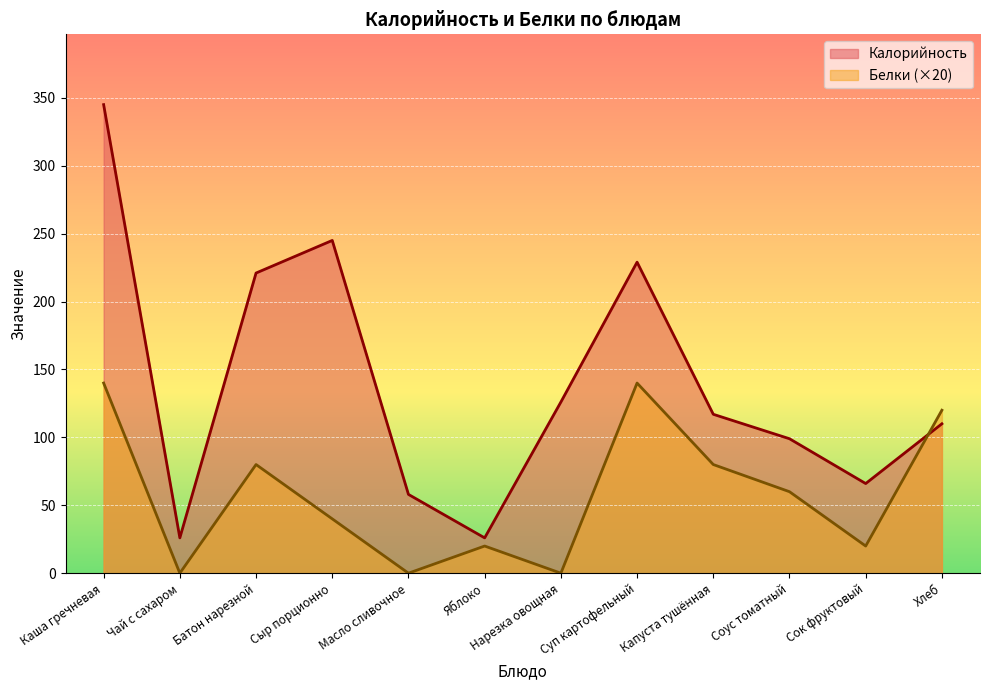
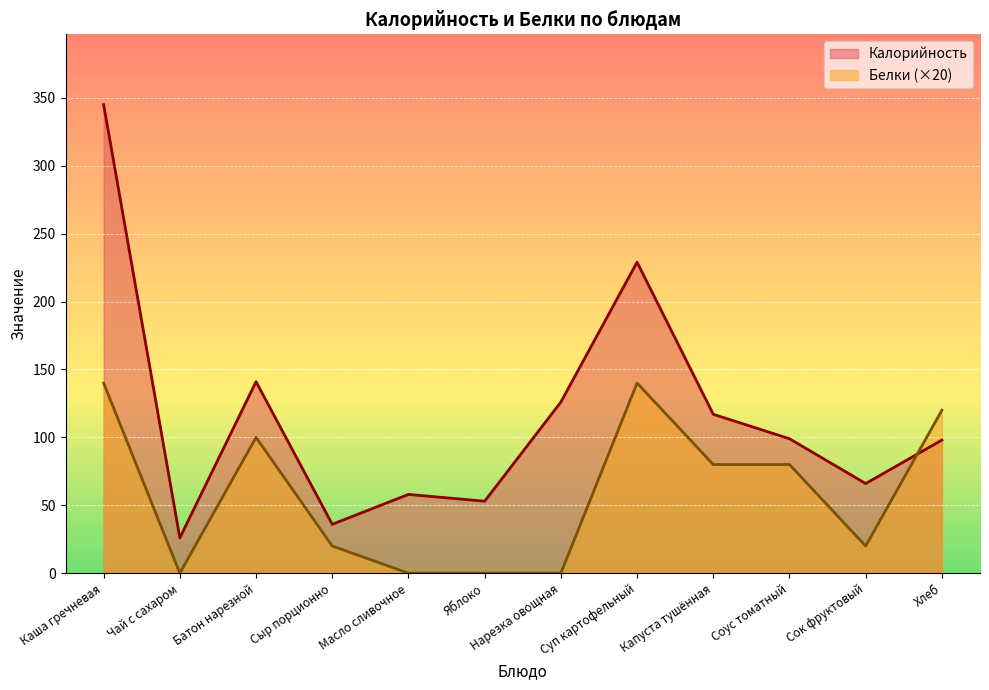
  {
    "Калорийность": {
      "Каша гречневая": 345,
      "Чай с сахаром": 26,
-     "Батон нарезной": 221,
-     "Сыр порционно": 245,
+     "Батон нарезной": 141,
+     "Сыр порционно": 36,
      "Масло сливочное": 58,
-     "Яблоко": 26,
+     "Яблоко": 53,
      "Нарезка овощная": 126,
      "Суп картофельный": 229,
      "Капуста тушённая": 117,
      "Соус томатный": 99,
      "Сок фруктовый": 66,
-     "Хлеб": 110
+     "Хлеб": 98
    },
    "Белки (×20)": {
      "Каша гречневая": 140,
      "Чай с сахаром": 0,
-     "Батон нарезной": 80,
-     "Сыр порционно": 40,
+     "Батон нарезной": 100,
+     "Сыр порционно": 20,
      "Масло сливочное": 0,
-     "Яблоко": 20,
+     "Яблоко": 0,
      "Нарезка овощная": 0,
      "Суп картофельный": 140,
      "Капуста тушённая": 80,
-     "Соус томатный": 60,
+     "Соус томатный": 80,
      "Сок фруктовый": 20,
      "Хлеб": 120
    }
  }
